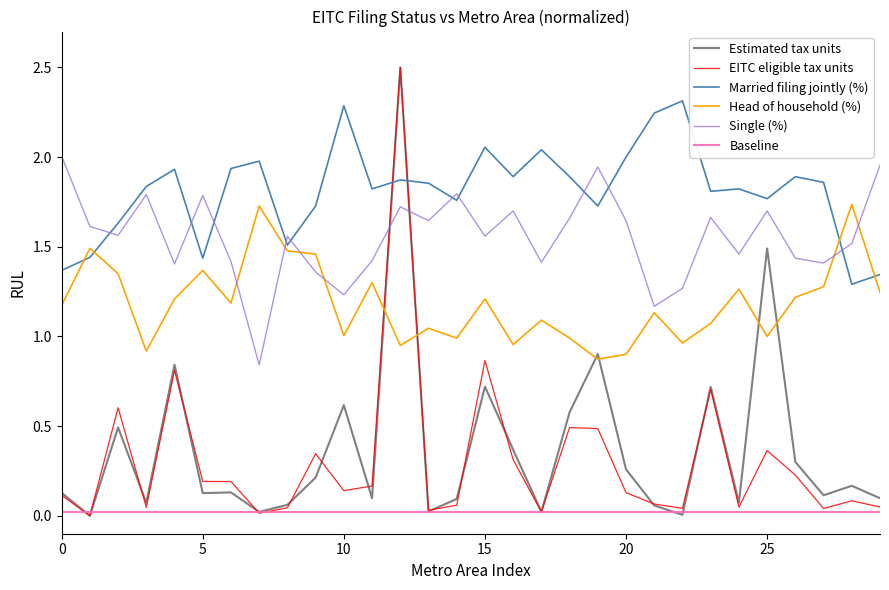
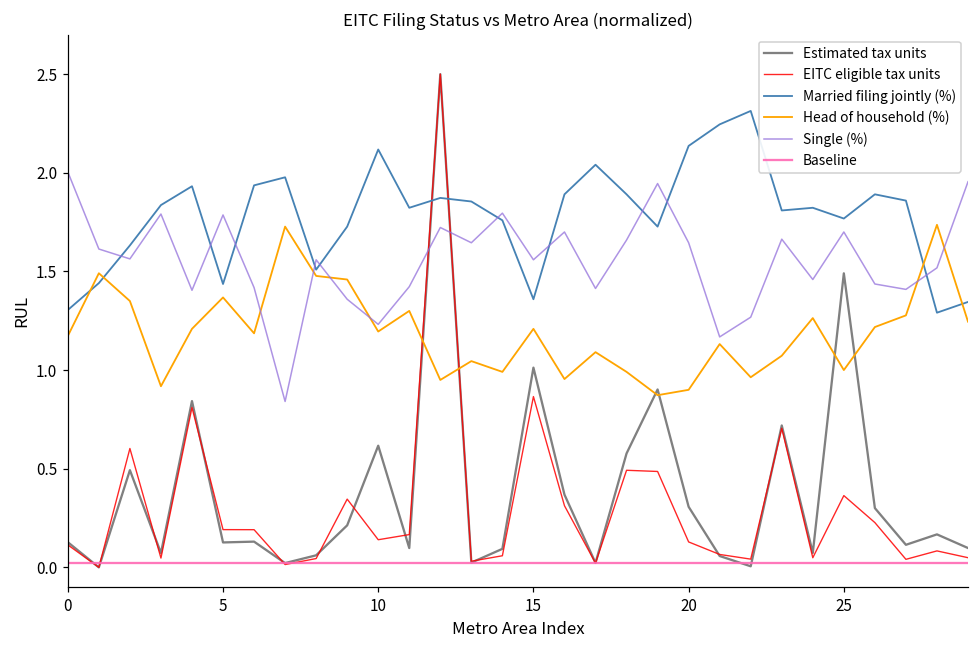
  {
    "Estimated tax units": {
      "5": 0.13,
      "10": 0.62,
-     "15": 0.72,
-     "20": 0.26,
+     "15": 1.01,
+     "20": 0.31,
      "25": 1.49
    },
    "EITC eligible tax units": {
      "5": 0.19,
      "10": 0.14,
      "15": 0.87,
      "20": 0.13,
      "25": 0.36
    },
    "Married filing jointly (%)": {
-     "0": 1.37,
+     "0": 1.30,
      "5": 1.44,
-     "10": 2.29,
-     "15": 2.05,
-     "20": 2.00,
+     "10": 2.12,
+     "15": 1.36,
+     "20": 2.14,
      "25": 1.77
    },
    "Head of household (%)": {
      "0": 1.17,
      "5": 1.37,
-     "10": 1.00,
+     "10": 1.20,
      "15": 1.21,
      "20": 0.90,
      "25": 1.00
    },
    "Single (%)": {
      "0": 2.00,
      "5": 1.79,
      "10": 1.23,
      "15": 1.56,
      "20": 1.65,
      "25": 1.70
    }
  }
